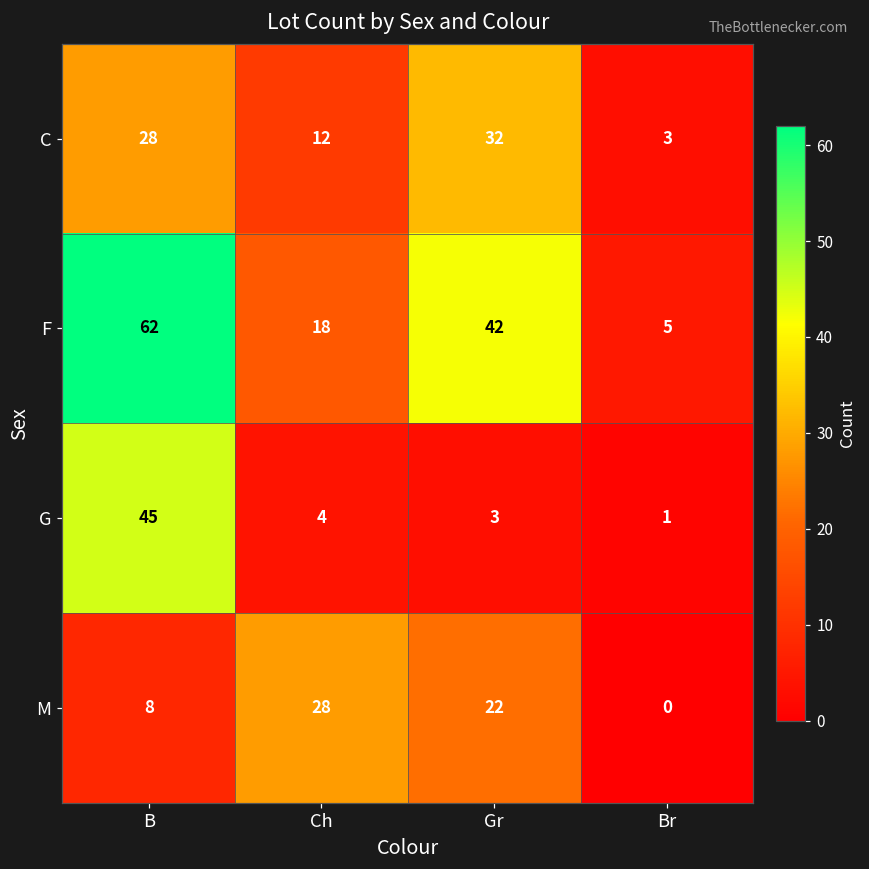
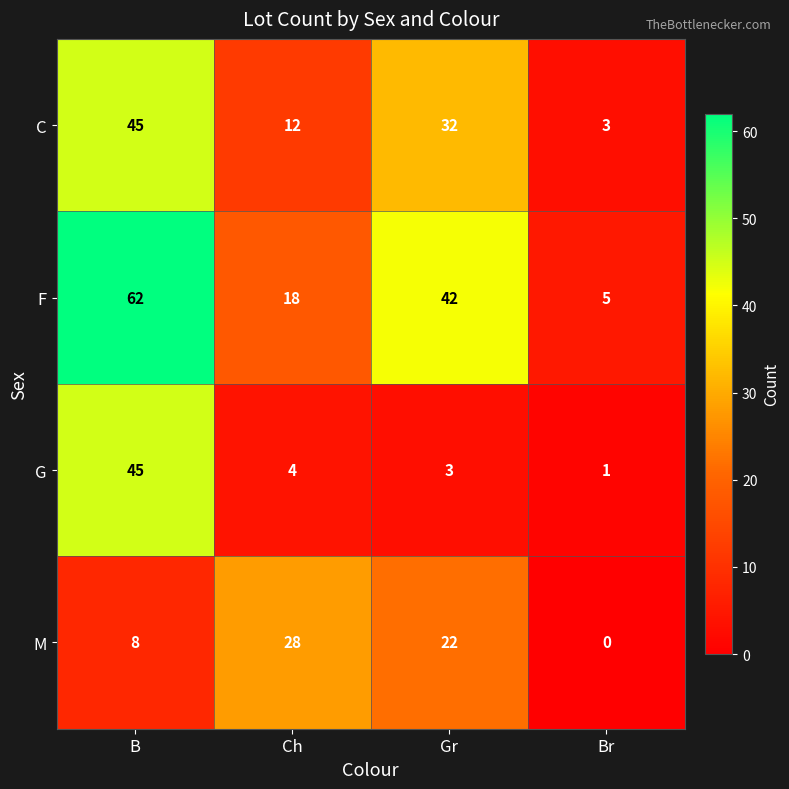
  {
    "C": {
-     "B": 28,
+     "B": 45,
      "Ch": 12,
      "Gr": 32,
      "Br": 3
    },
    "F": {
      "B": 62,
      "Ch": 18,
      "Gr": 42,
      "Br": 5
    },
    "G": {
      "B": 45,
      "Ch": 4,
      "Gr": 3,
      "Br": 1
    },
    "M": {
      "B": 8,
      "Ch": 28,
      "Gr": 22,
      "Br": 0
    }
  }
